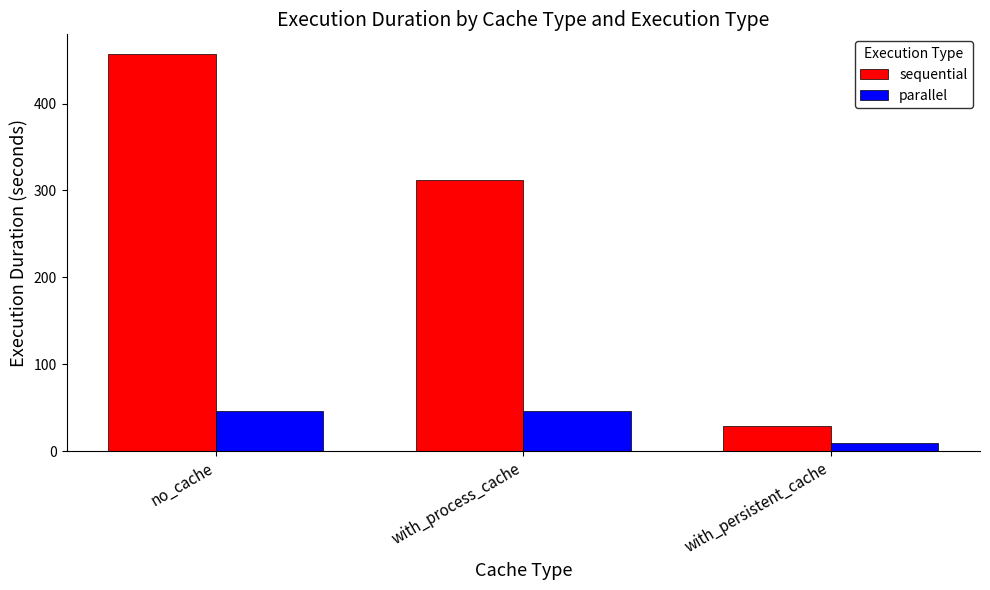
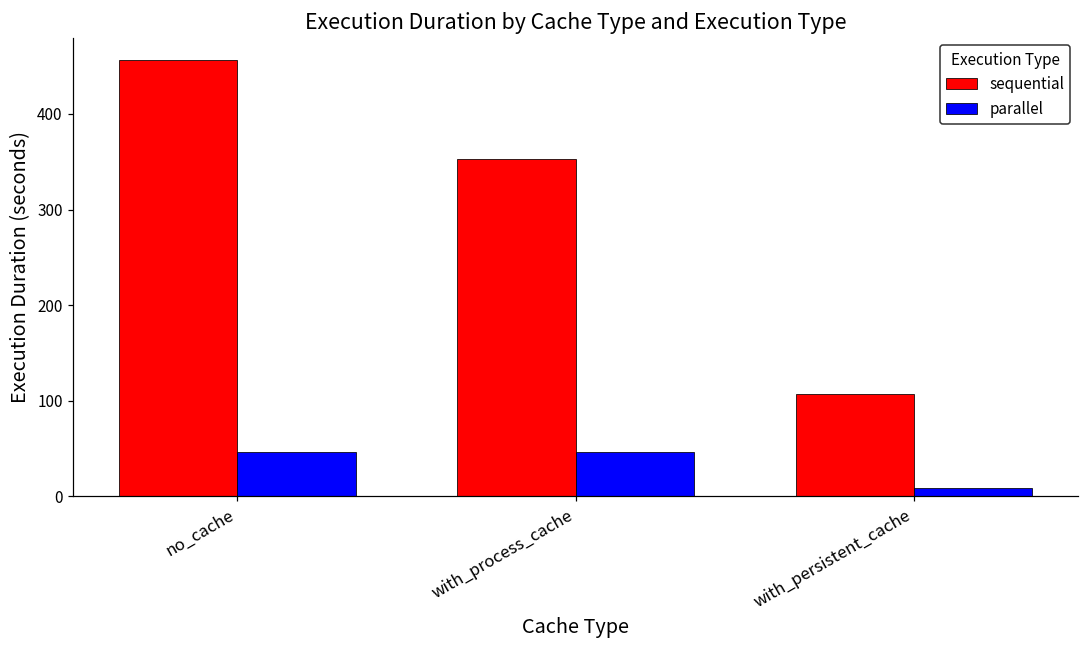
  {
    "sequential": {
      "no_cache": 460,
-     "with_process_cache": 310,
-     "with_persistent_cache": 30
+     "with_process_cache": 350,
+     "with_persistent_cache": 110
    },
    "parallel": {
      "no_cache": 50,
      "with_process_cache": 50,
      "with_persistent_cache": 10
    }
  }
